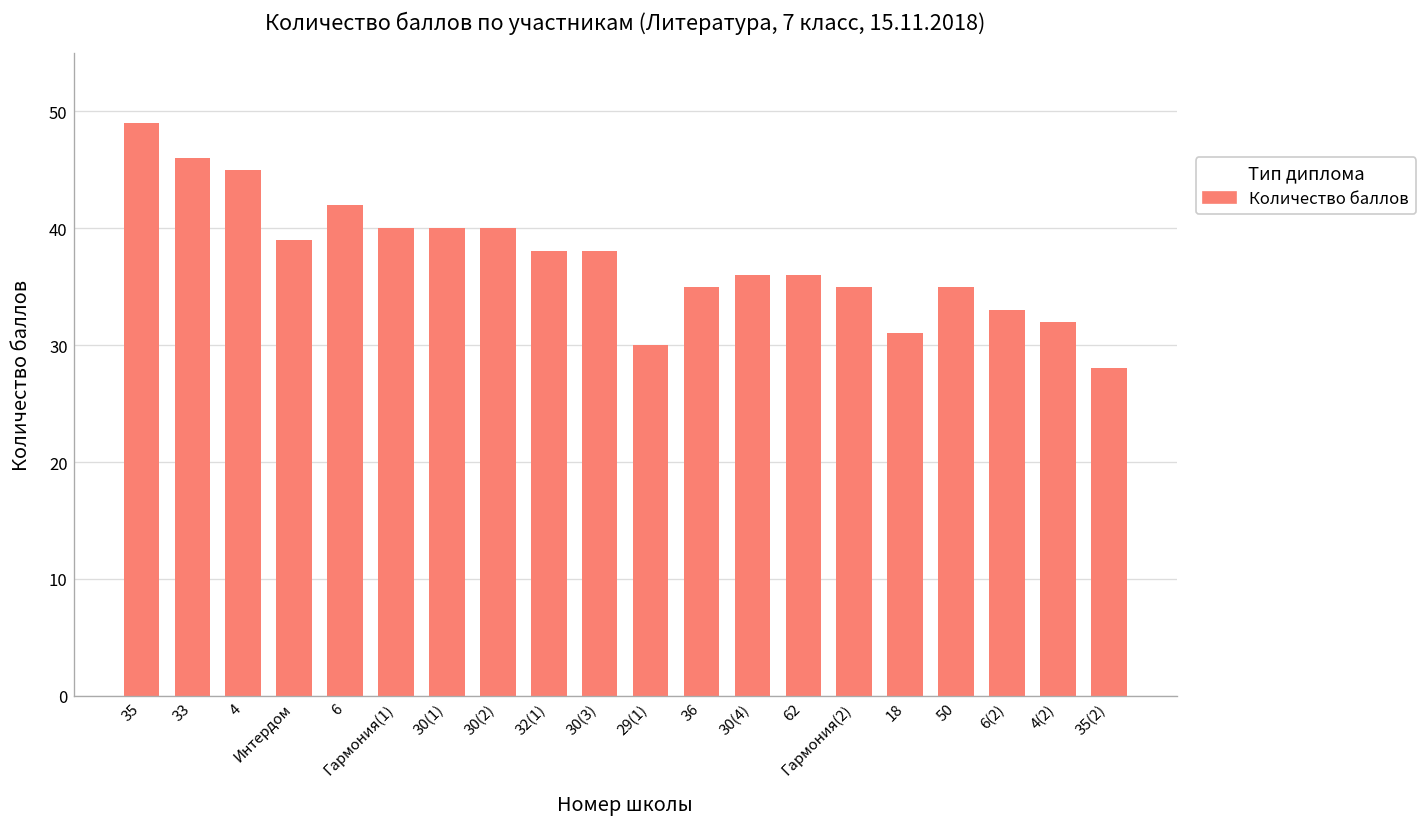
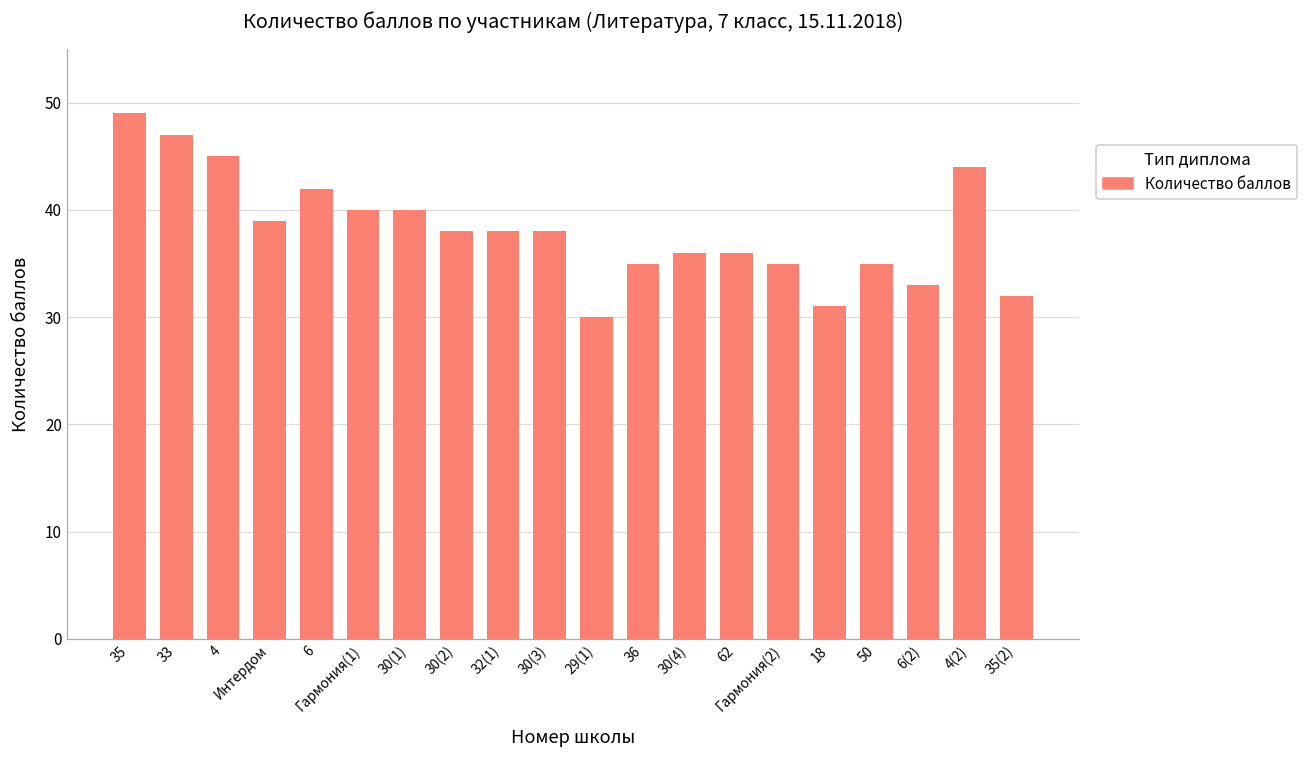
  {
    "35": 49,
-   "33": 46,
+   "33": 47,
    "4": 45,
    "Интердом": 39,
    "6": 42,
    "Гармония(1)": 40,
    "30(1)": 40,
-   "30(2)": 40,
+   "30(2)": 38,
    "32(1)": 38,
    "30(3)": 38,
    "29(1)": 30,
    "36": 35,
    "30(4)": 36,
    "62": 36,
    "Гармония(2)": 35,
    "18": 31,
    "50": 35,
    "6(2)": 33,
-   "4(2)": 32,
-   "35(2)": 28
+   "4(2)": 44,
+   "35(2)": 32
  }
